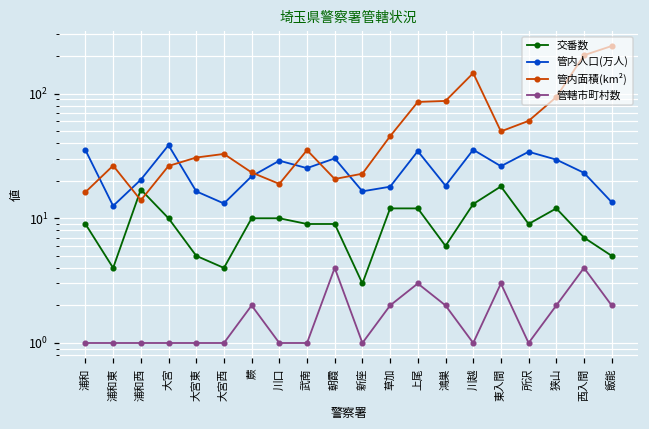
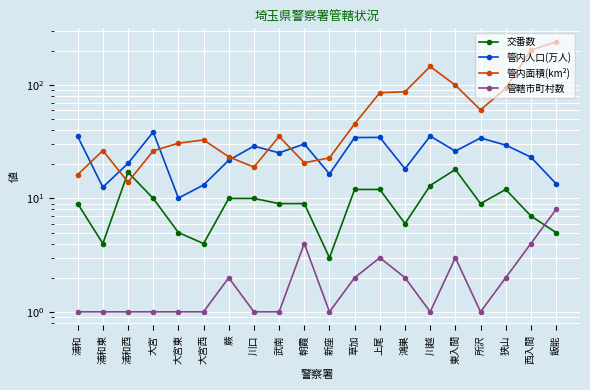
  {
    "交番数": {
      "浦和": 9,
      "浦和東": 4,
      "浦和西": 17,
      "大宮": 10,
      "大宮東": 5,
      "大宮西": 4,
      "蕨": 10,
      "川口": 10,
      "武南": 9,
      "朝霞": 9,
      "新座": 3,
      "草加": 12,
      "上尾": 12,
      "鴻巣": 6,
      "川越": 13,
      "東入間": 18,
      "所沢": 9,
      "狭山": 12,
      "西入間": 7,
      "飯能": 5
    },
    "管内人口(万人)": {
      "浦和": 35,
      "浦和東": 13,
      "浦和西": 20,
      "大宮": 39,
-     "大宮東": 16,
+     "大宮東": 10,
      "大宮西": 13,
      "蕨": 22,
      "川口": 29,
      "武南": 25,
      "朝霞": 30,
      "新座": 16,
-     "草加": 18,
+     "草加": 34,
      "上尾": 35,
      "鴻巣": 18,
      "川越": 35,
      "東入間": 26,
      "所沢": 34,
      "狭山": 30,
      "西入間": 23,
      "飯能": 13
    },
    "管内面積(km²)": {
      "浦和": 16,
      "浦和東": 26,
      "浦和西": 14,
      "大宮": 26,
      "大宮東": 31,
      "大宮西": 33,
      "蕨": 23,
      "川口": 19,
      "武南": 35,
      "朝霞": 21,
      "新座": 23,
      "草加": 45,
      "上尾": 90,
      "鴻巣": 90,
      "川越": 150,
-     "東入間": 50,
+     "東入間": 100,
      "所沢": 60
    },
    "管轄市町村数": {
      "浦和": 1,
      "浦和東": 1,
      "浦和西": 1,
      "大宮": 1,
      "大宮東": 1,
      "大宮西": 1,
      "蕨": 2,
      "川口": 1,
      "武南": 1,
      "朝霞": 4,
      "新座": 1,
      "草加": 2,
      "上尾": 3,
      "鴻巣": 2,
      "川越": 1,
      "東入間": 3,
      "所沢": 1,
      "狭山": 2,
      "西入間": 4,
-     "飯能": 2
+     "飯能": 8
    }
  }
